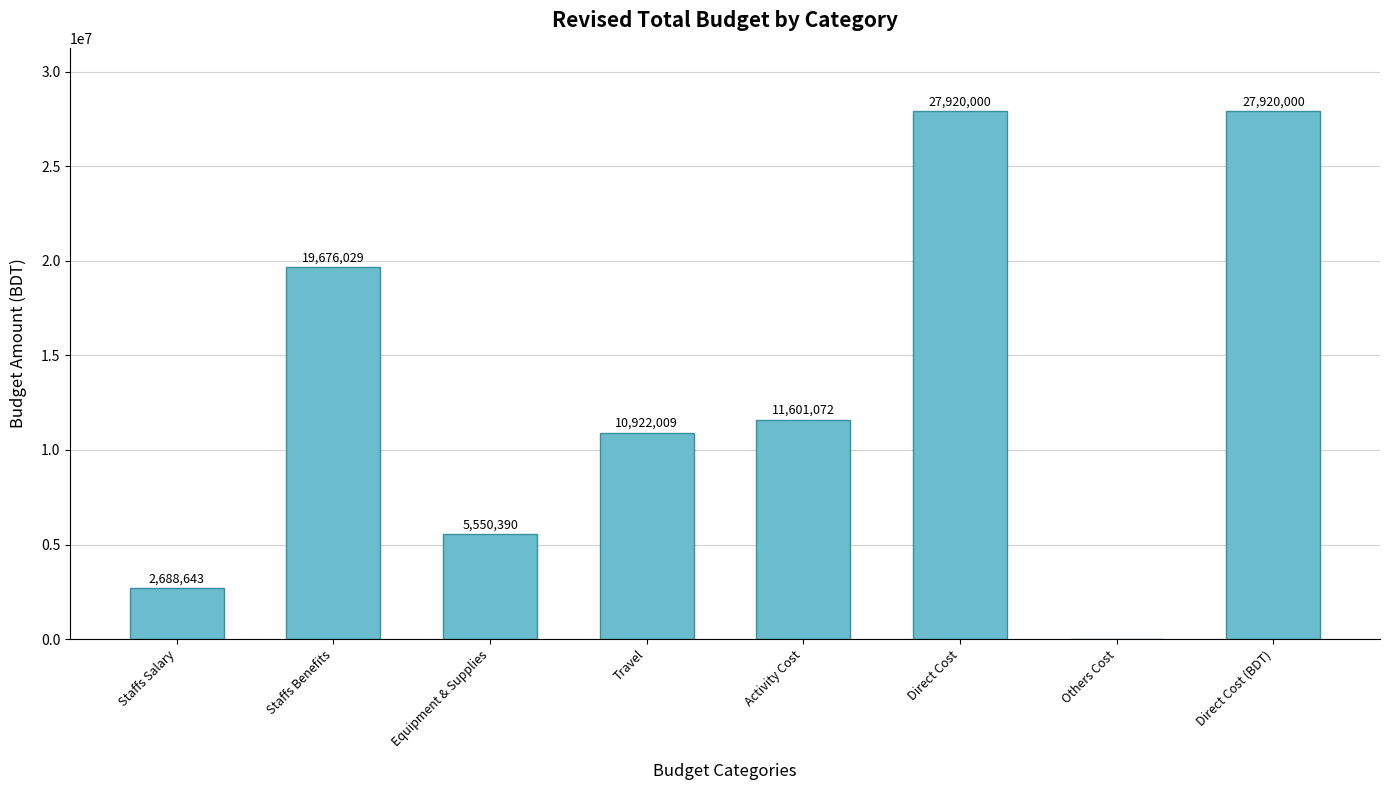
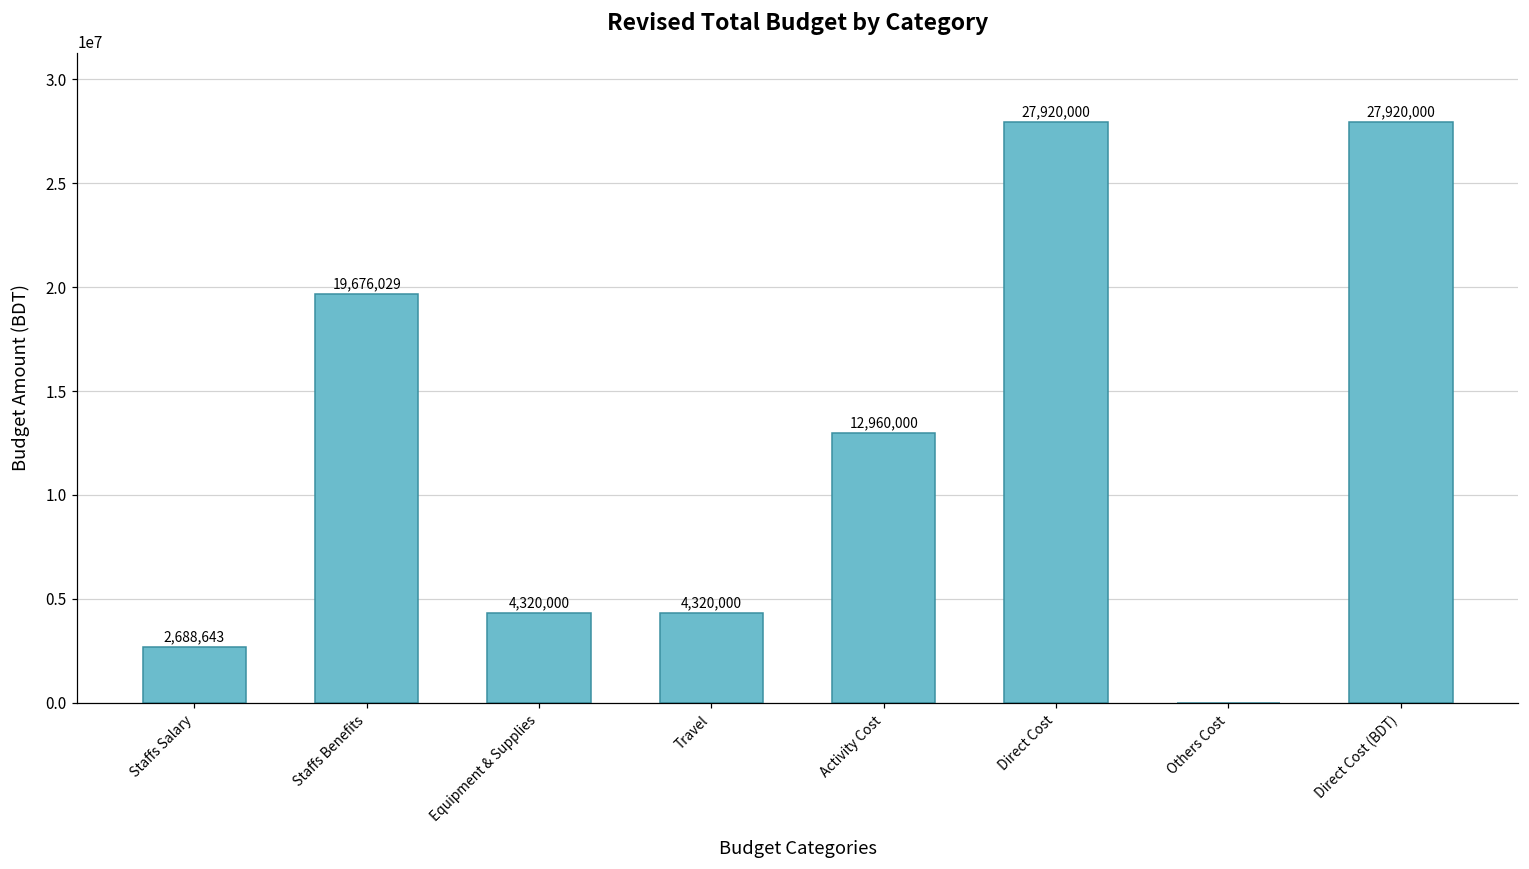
  {
    "Staffs Salary": "2,688,643",
    "Staffs Benefits": "19,676,029",
-   "Equipment & Supplies": "5,550,390",
-   "Travel": "10,922,009",
-   "Activity Cost": "11,601,072",
+   "Equipment & Supplies": "4,320,000",
+   "Travel": "4,320,000",
+   "Activity Cost": "12,960,000",
    "Direct Cost": "27,920,000",
    "Direct Cost (BDT)": "27,920,000"
  }
